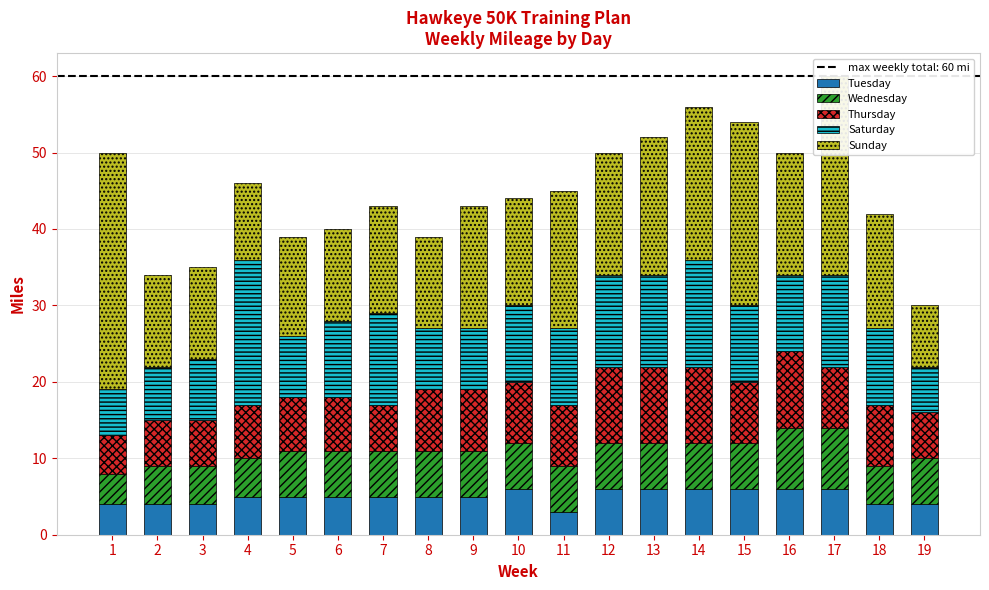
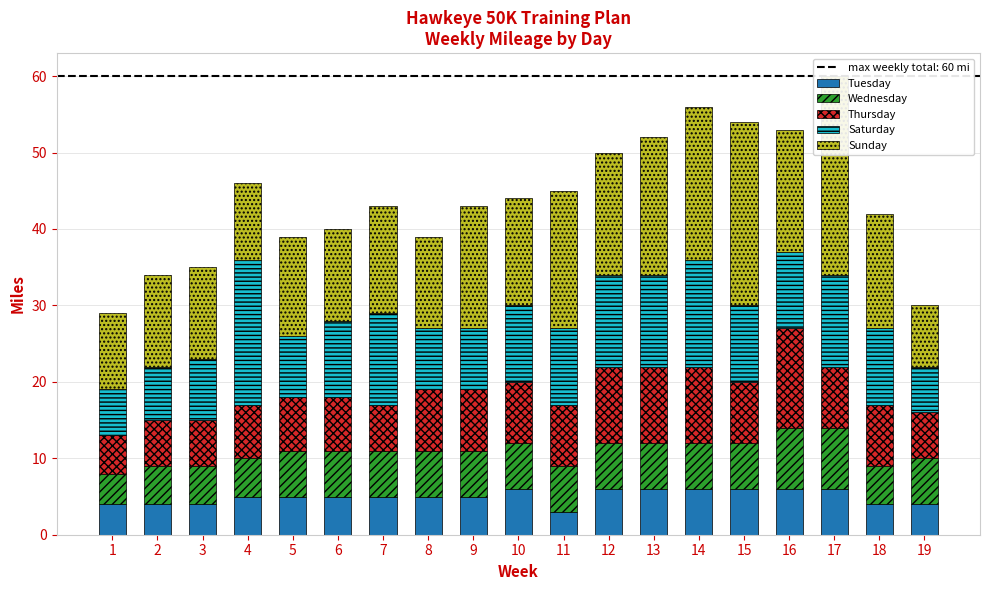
  {
    "Tuesday": {
      "1": 4,
      "2": 4,
      "3": 4,
      "4": 5,
      "5": 5,
      "6": 5,
      "7": 5,
      "8": 5,
      "9": 5,
      "10": 6,
      "11": 3,
      "12": 6,
      "13": 6,
      "14": 6,
      "15": 6,
      "16": 6,
      "17": 6,
      "18": 4,
      "19": 4
    },
    "Wednesday": {
      "1": 4,
      "2": 5,
      "3": 5,
      "4": 5,
      "5": 6,
      "6": 6,
      "7": 6,
      "8": 6,
      "9": 6,
      "10": 6,
      "11": 6,
      "12": 6,
      "13": 6,
      "14": 6,
      "15": 6,
      "16": 8,
      "17": 8,
      "18": 5,
      "19": 6
    },
    "Thursday": {
      "1": 5,
      "2": 6,
      "3": 6,
      "4": 7,
      "5": 7,
      "6": 7,
      "7": 6,
      "8": 8,
      "9": 8,
      "10": 8,
      "11": 8,
      "12": 10,
      "13": 10,
      "14": 10,
      "15": 8,
-     "16": 10,
+     "16": 13,
      "17": 8,
      "18": 8,
      "19": 6
    },
    "Saturday": {
      "1": 6,
      "2": 7,
      "3": 8,
      "4": 19,
      "5": 8,
      "6": 10,
      "7": 12,
      "8": 8,
      "9": 8,
      "10": 10,
      "11": 10,
      "12": 12,
      "13": 12,
      "14": 14,
      "15": 10,
      "16": 10,
      "17": 12,
      "18": 10,
      "19": 6
    },
    "Sunday": {
-     "1": 31,
+     "1": 10,
      "2": 12,
      "3": 12,
      "4": 10,
      "5": 13,
      "6": 12,
      "7": 14,
      "8": 12,
      "9": 16,
      "10": 14,
      "11": 18,
      "12": 16,
      "13": 18,
      "14": 20,
      "15": 24,
      "16": 16,
      "18": 15,
      "19": 8
    }
  }
